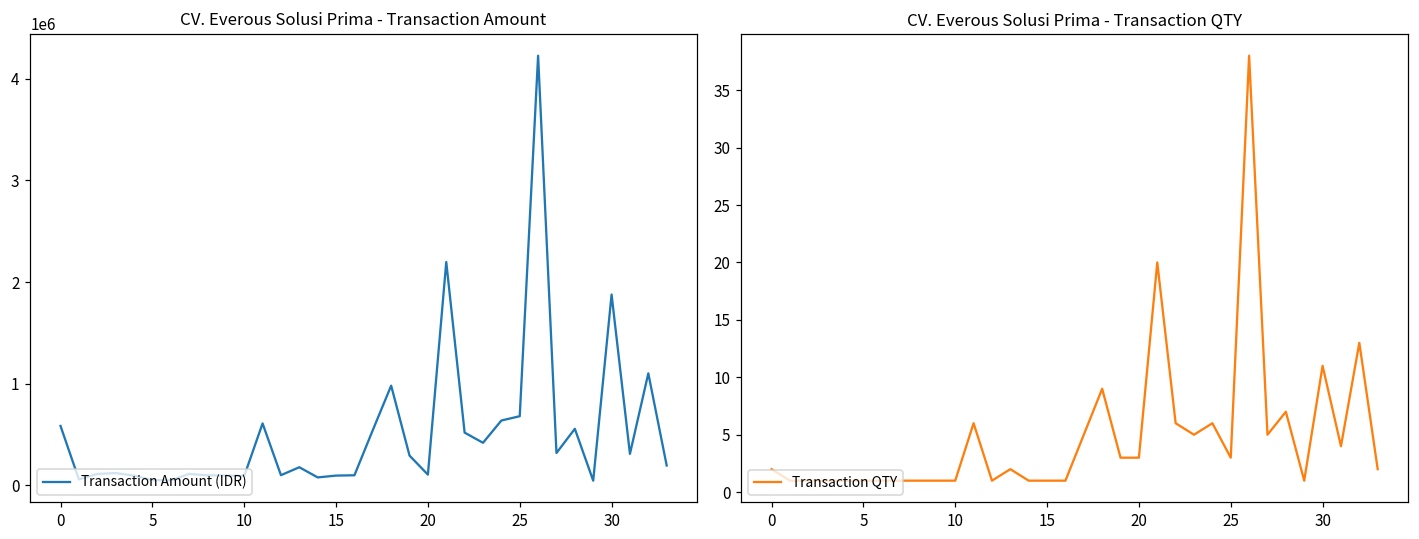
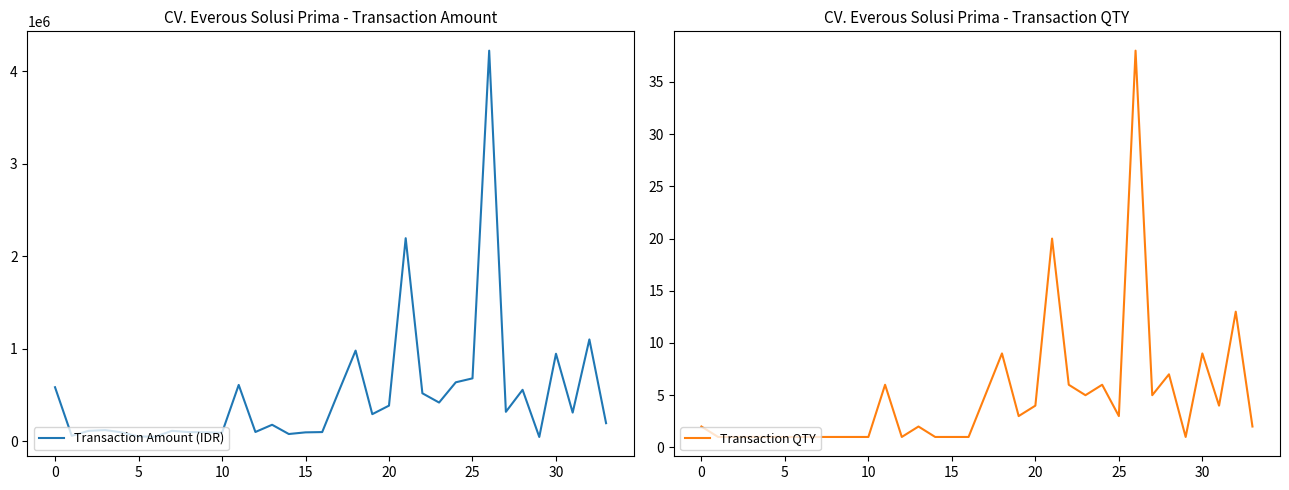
  {
    "CV. Everous Solusi Prima - Transaction Amount": {
      "0": 600000,
      "15": 100000,
-     "20": 100000,
+     "20": 400000,
      "25": 700000,
-     "30": 1900000
+     "30": 900000
    },
    "CV. Everous Solusi Prima - Transaction QTY": {
      "0": 2,
      "10": 1,
      "15": 1,
-     "20": 3,
+     "20": 4,
      "25": 3,
-     "30": 11
+     "30": 9
    }
  }
